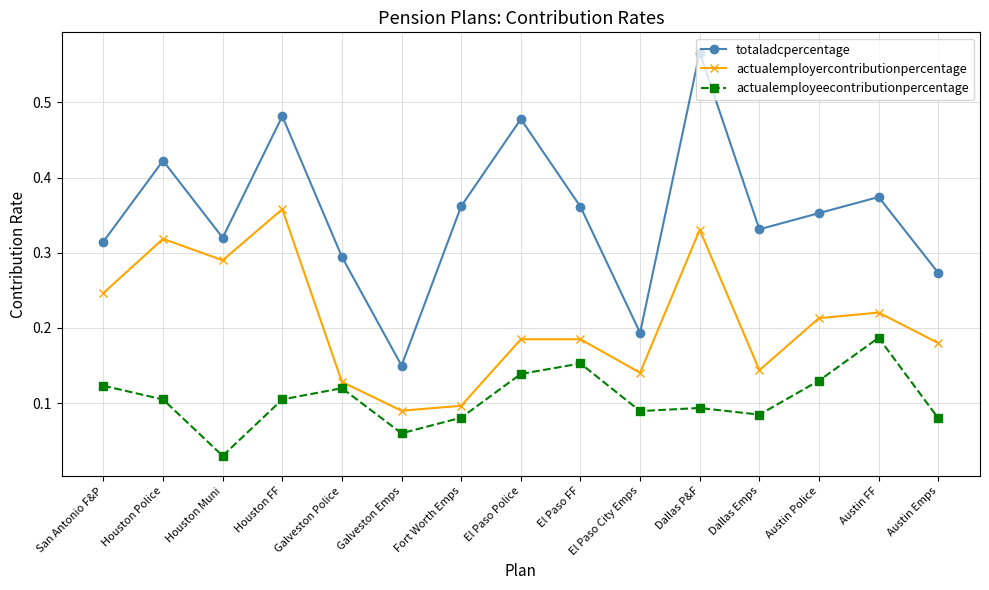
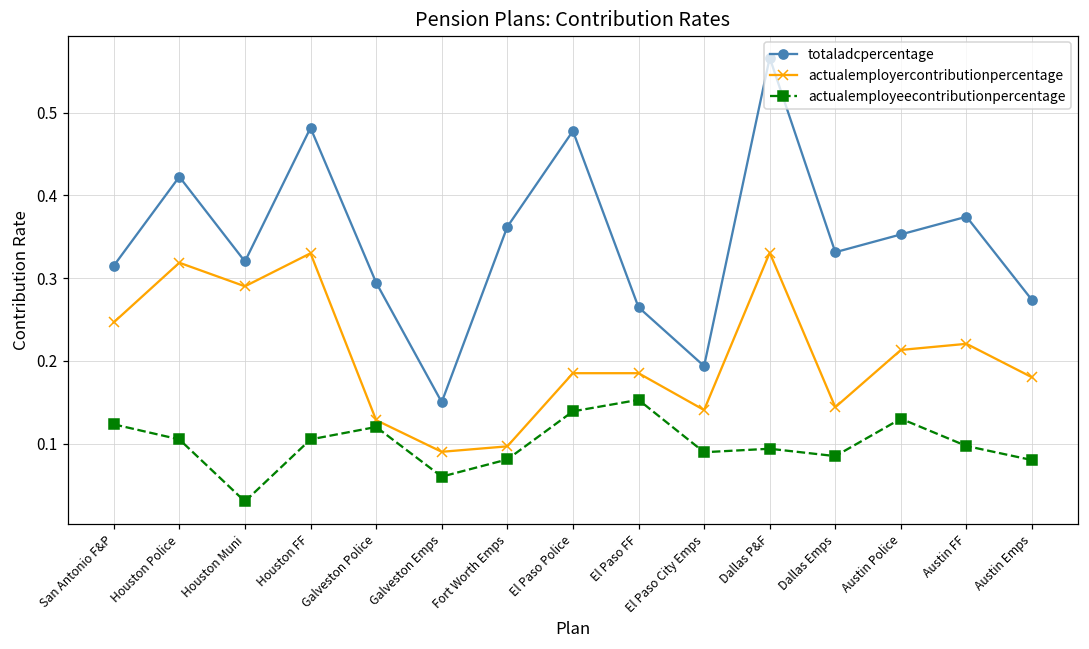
  {
    "totaladcpercentage": {
      "San Antonio F&P": 0.31,
      "Houston Police": 0.42,
      "Houston Muni": 0.32,
      "Houston FF": 0.48,
      "Galveston Police": 0.29,
      "Galveston Emps": 0.15,
      "Fort Worth Emps": 0.36,
      "El Paso Police": 0.48,
-     "El Paso FF": 0.36,
+     "El Paso FF": 0.26,
      "El Paso City Emps": 0.19,
      "Dallas Emps": 0.33,
      "Austin Police": 0.35,
      "Austin FF": 0.37,
      "Austin Emps": 0.27
    },
    "actualemployercontributionpercentage": {
      "San Antonio F&P": 0.25,
      "Houston Police": 0.32,
      "Houston Muni": 0.29,
-     "Houston FF": 0.36,
+     "Houston FF": 0.33,
      "Galveston Police": 0.13,
      "Galveston Emps": 0.09,
      "Fort Worth Emps": 0.10,
      "El Paso Police": 0.19,
      "El Paso FF": 0.19,
      "El Paso City Emps": 0.14,
      "Dallas P&F": 0.33,
      "Dallas Emps": 0.14,
      "Austin Police": 0.21,
      "Austin FF": 0.22,
      "Austin Emps": 0.18
    },
    "actualemployeecontributionpercentage": {
      "San Antonio F&P": 0.12,
      "Houston Police": 0.11,
      "Houston Muni": 0.03,
      "Houston FF": 0.11,
      "Galveston Police": 0.12,
      "Galveston Emps": 0.06,
      "Fort Worth Emps": 0.08,
      "El Paso Police": 0.14,
      "El Paso FF": 0.15,
      "El Paso City Emps": 0.09,
      "Dallas P&F": 0.09,
      "Dallas Emps": 0.08,
      "Austin Police": 0.13,
-     "Austin FF": 0.19,
+     "Austin FF": 0.10,
      "Austin Emps": 0.08
    }
  }
